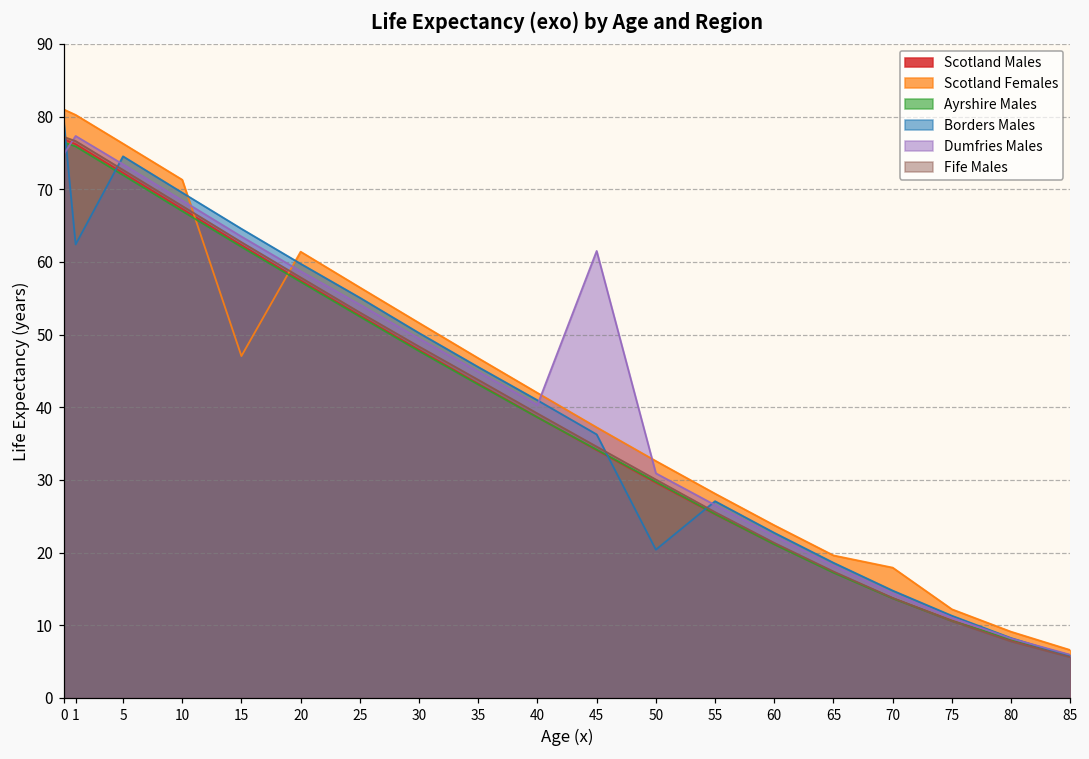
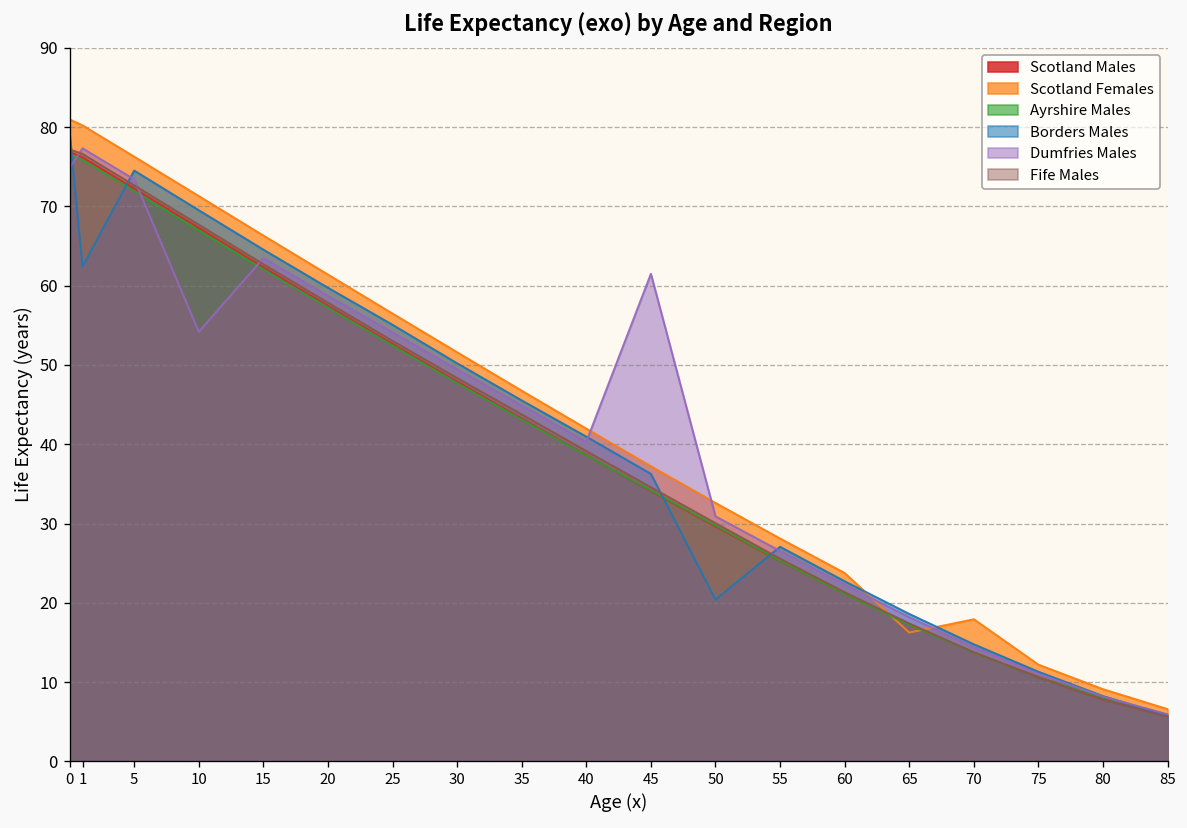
  {
    "Scotland Females": {
      "0": 81,
      "1": 80,
      "5": 76,
      "10": 71,
-     "15": 47,
+     "15": 66,
      "20": 61,
      "25": 56,
      "30": 52,
      "35": 47,
      "40": 42,
      "45": 37,
      "50": 33,
      "55": 28,
      "60": 24,
-     "65": 20,
+     "65": 16,
      "70": 18,
      "75": 12,
      "80": 9,
      "85": 7
    },
    "Ayrshire Males": {
      "0": 76
    },
    "Borders Males": {
      "0": 79,
      "1": 62,
      "5": 75,
      "10": 70,
      "15": 65,
      "20": 60,
      "25": 55,
      "30": 50,
      "35": 46,
      "40": 41,
      "45": 36,
      "50": 20,
      "55": 27,
      "60": 23,
      "65": 19,
      "70": 15
    },
    "Dumfries Males": {
      "0": 75,
      "1": 77,
      "5": 73,
-     "10": 68,
+     "10": 54,
      "15": 63,
      "20": 59,
      "25": 54,
      "30": 49,
      "35": 45,
      "40": 40,
      "45": 62,
      "50": 31,
      "55": 27,
      "60": 22,
      "65": 18,
      "70": 14
    },
    "Fife Males": {
      "1": 77,
      "5": 73,
      "10": 68,
      "15": 63,
      "20": 58,
      "25": 53,
      "30": 48,
      "35": 44,
      "40": 39,
      "45": 35
    }
  }
